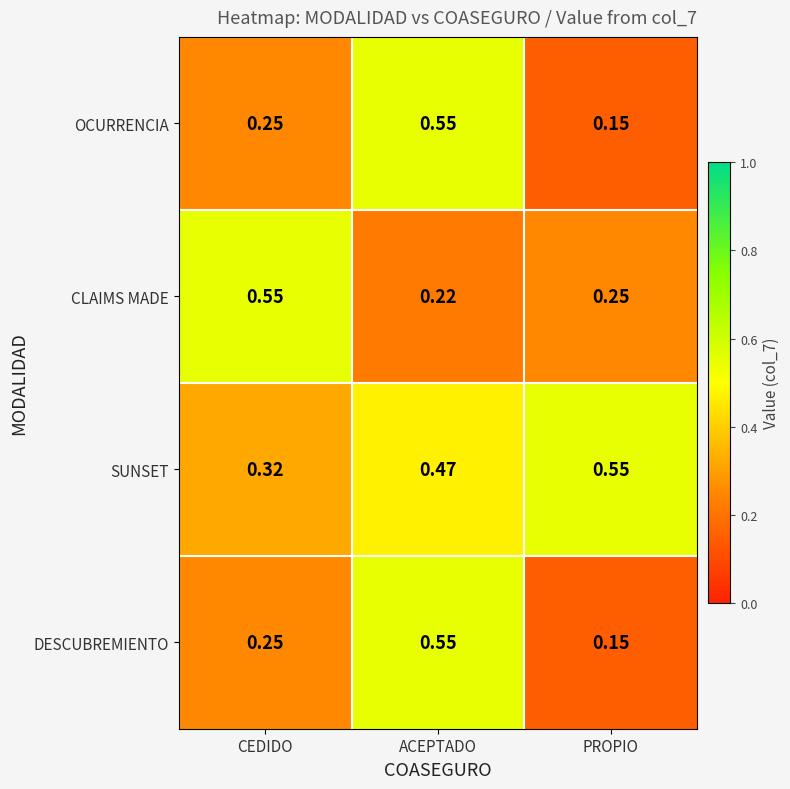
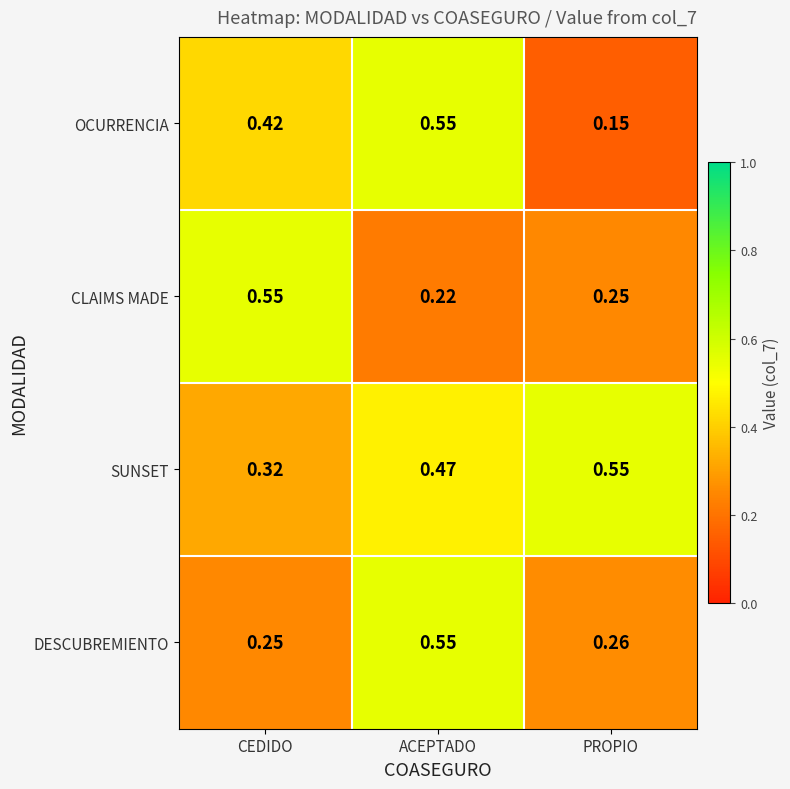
  {
    "OCURRENCIA": {
-     "CEDIDO": 0.25,
+     "CEDIDO": 0.42,
      "ACEPTADO": 0.55,
      "PROPIO": 0.15
    },
    "CLAIMS MADE": {
      "CEDIDO": 0.55,
      "ACEPTADO": 0.22,
      "PROPIO": 0.25
    },
    "SUNSET": {
      "CEDIDO": 0.32,
      "ACEPTADO": 0.47,
      "PROPIO": 0.55
    },
    "DESCUBREMIENTO": {
      "CEDIDO": 0.25,
      "ACEPTADO": 0.55,
-     "PROPIO": 0.15
+     "PROPIO": 0.26
    }
  }
